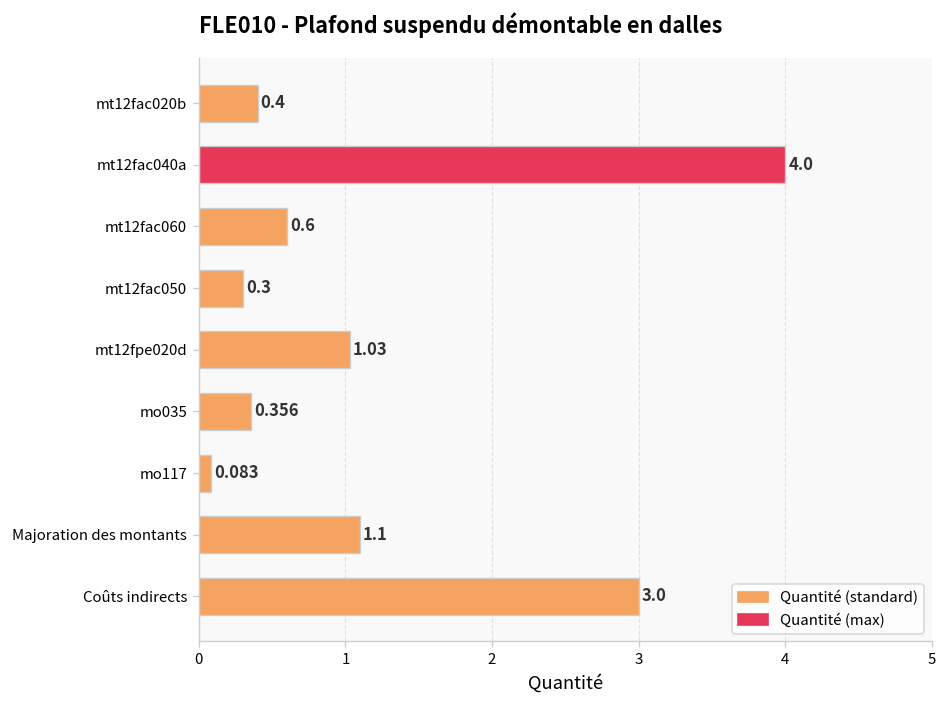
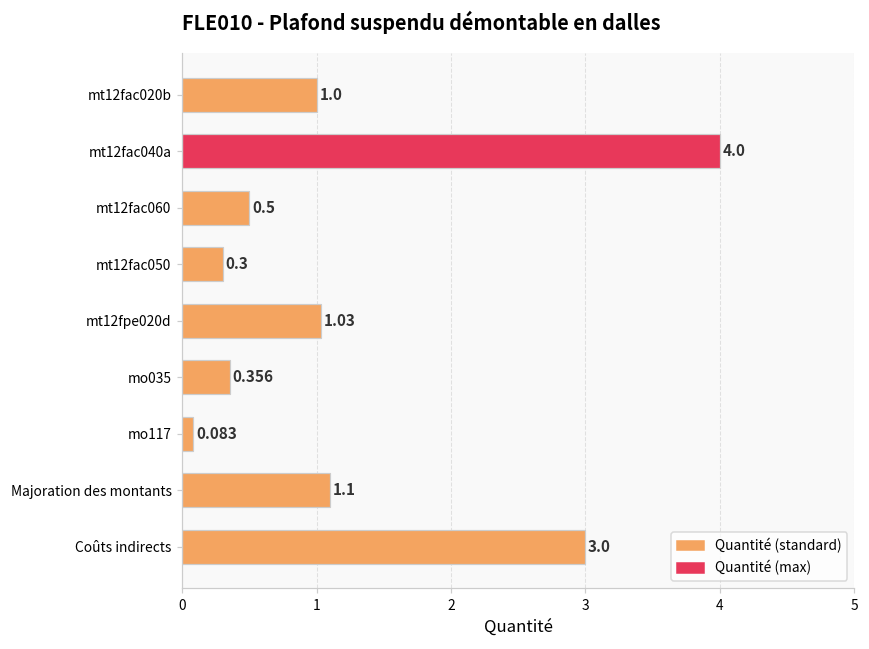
  {
-   "mt12fac020b": 0.4,
+   "mt12fac020b": 1.0,
    "mt12fac040a": 4.0,
-   "mt12fac060": 0.6,
+   "mt12fac060": 0.5,
    "mt12fac050": 0.3,
    "mt12fpe020d": 1.03,
    "mo035": 0.356,
    "mo117": 0.083,
    "Majoration des montants": 1.1,
    "Coûts indirects": 3.0
  }
